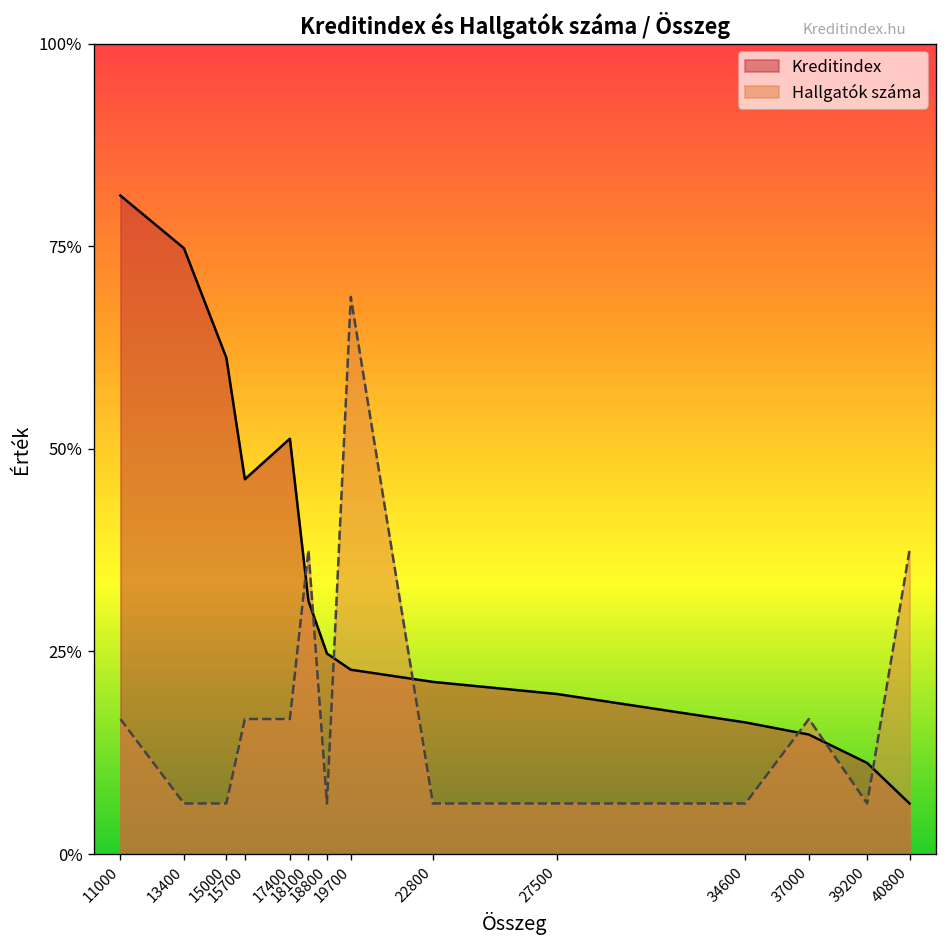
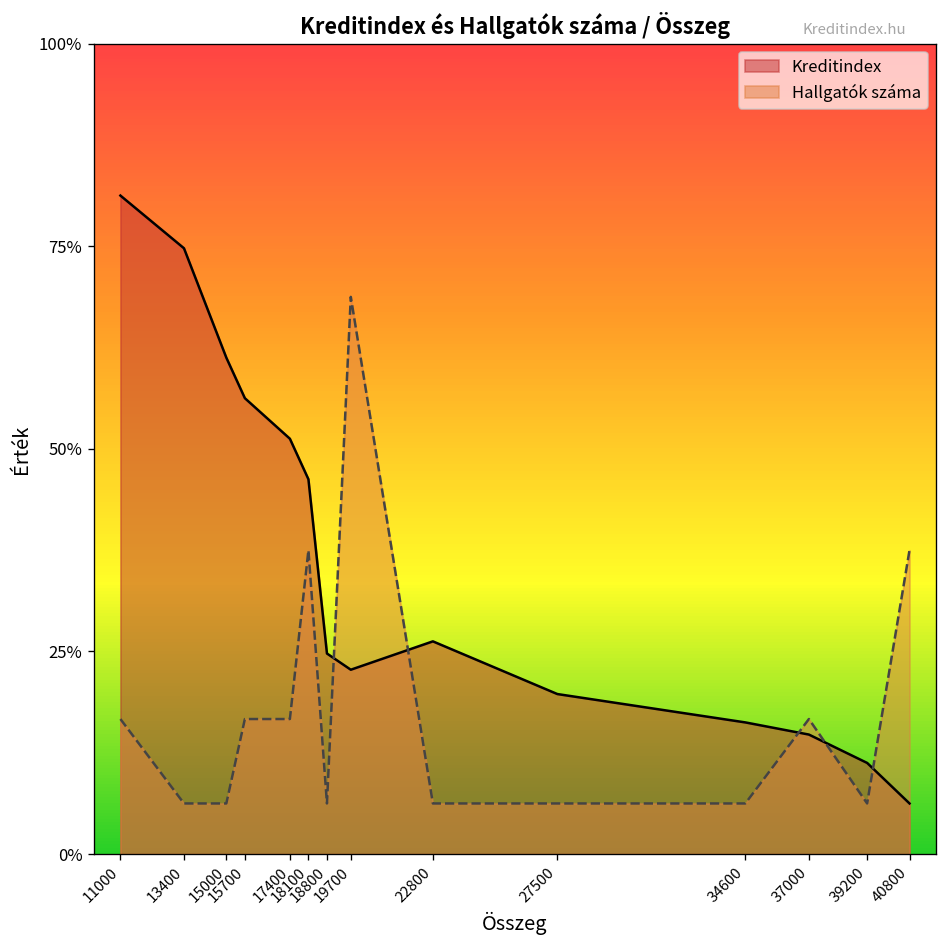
  {
    "Kreditindex": {
      "11000": "81%",
      "13400": "75%",
      "15000": "61%",
-     "15700": "46%",
+     "15700": "56%",
      "17400": "51%",
-     "18100": "31%",
+     "18100": "46%",
      "18800": "25%",
      "19700": "23%",
-     "22800": "21%",
+     "22800": "26%",
      "27500": "20%",
      "34600": "16%",
      "37000": "15%",
      "39200": "11%",
      "40800": "6%"
    },
    "Hallgatók száma": {
      "11000": "17%",
      "13400": "6%",
      "15000": "6%",
      "15700": "17%",
      "17400": "17%",
      "18100": "38%",
      "18800": "6%",
      "19700": "69%",
      "22800": "6%",
      "27500": "6%",
      "34600": "6%",
      "37000": "17%",
      "39200": "6%",
      "40800": "38%"
    }
  }
